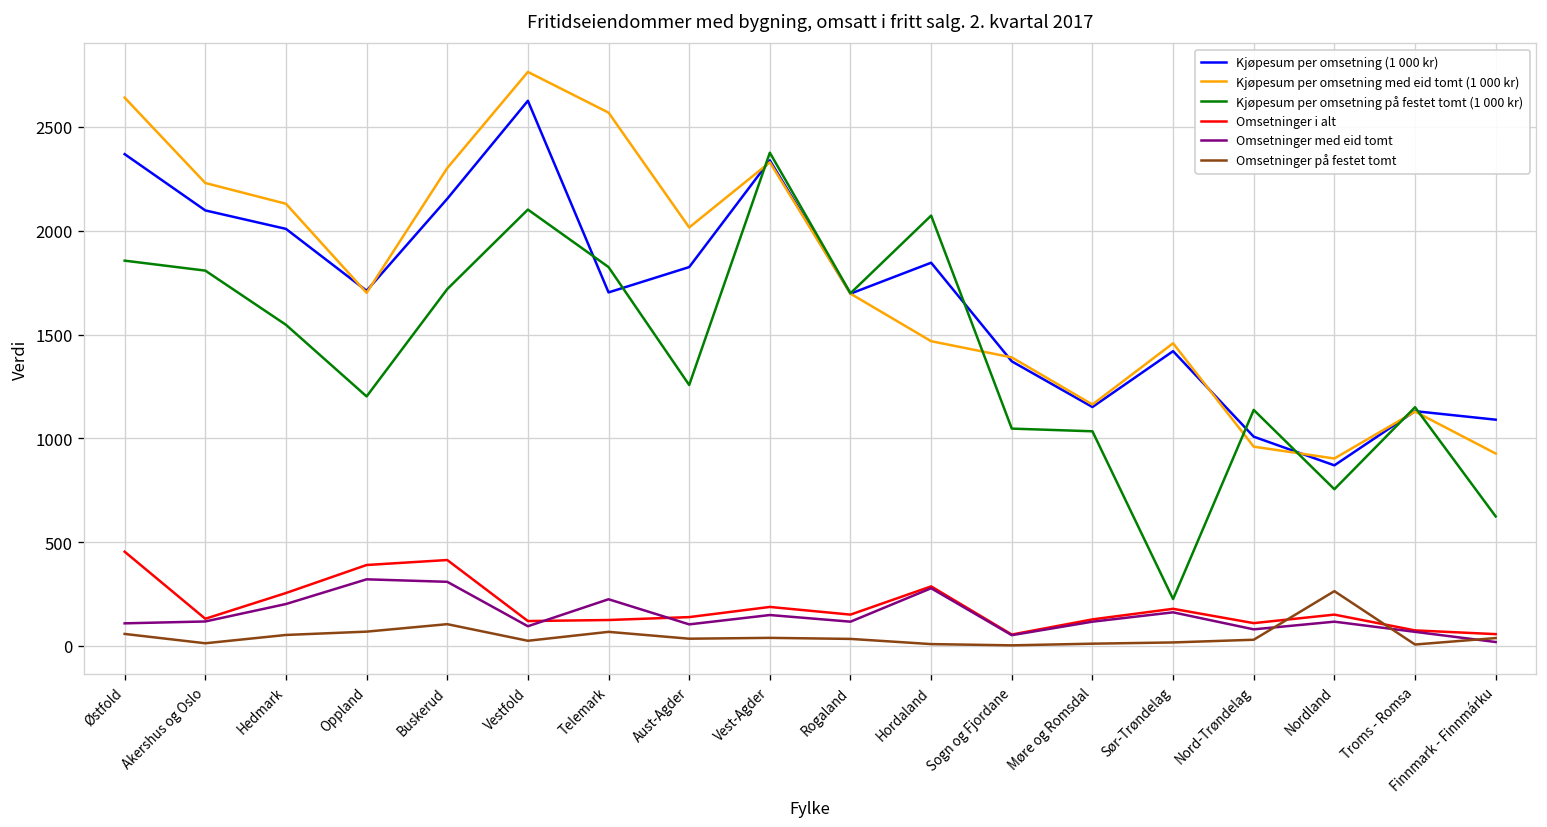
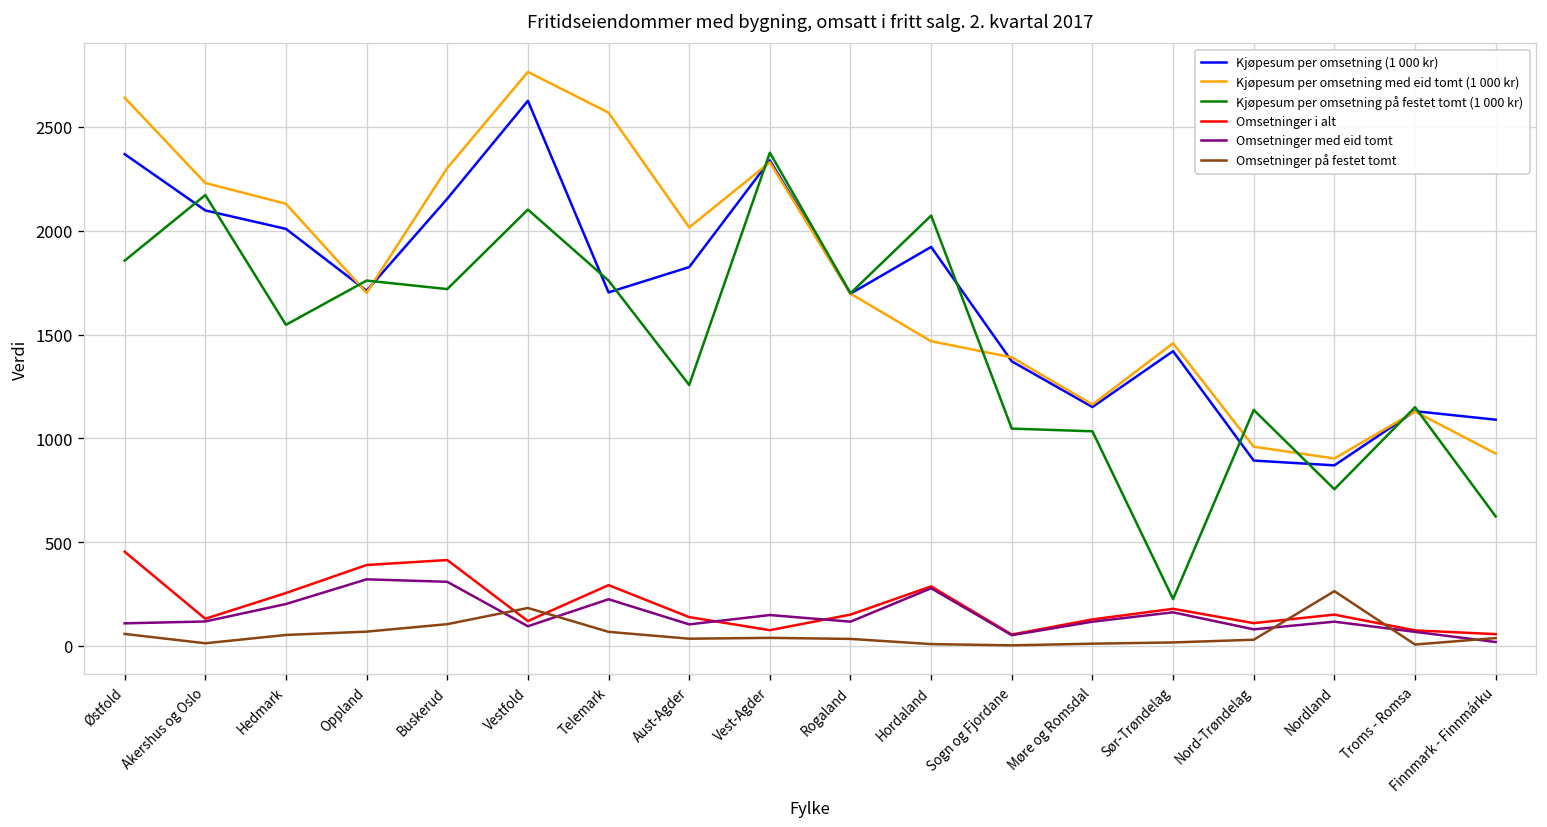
  {
    "Kjøpesum per omsetning (1 000 kr)": {
      "Østfold": 2370,
      "Akershus og Oslo": 2100,
      "Hedmark": 2010,
      "Buskerud": 2150,
      "Vestfold": 2630,
      "Telemark": 1700,
      "Aust-Agder": 1830,
-     "Hordaland": 1850,
+     "Hordaland": 1920,
      "Sogn og Fjordane": 1370,
      "Sør-Trøndelag": 1420,
-     "Nord-Trøndelag": 1010,
+     "Nord-Trøndelag": 890,
      "Nordland": 870,
      "Finnmark - Finnmárku": 1090
    },
    "Kjøpesum per omsetning med eid tomt (1 000 kr)": {
      "Østfold": 2640,
      "Akershus og Oslo": 2230,
      "Hedmark": 2130,
      "Buskerud": 2300,
      "Vestfold": 2770,
      "Telemark": 2570,
      "Aust-Agder": 2020,
      "Hordaland": 1470,
      "Sogn og Fjordane": 1390,
      "Sør-Trøndelag": 1460,
      "Nord-Trøndelag": 960,
      "Nordland": 900,
      "Finnmark - Finnmárku": 930
    },
    "Kjøpesum per omsetning på festet tomt (1 000 kr)": {
      "Østfold": 1860,
-     "Akershus og Oslo": 1810,
+     "Akershus og Oslo": 2170,
      "Hedmark": 1550,
-     "Oppland": 1200,
+     "Oppland": 1760,
      "Buskerud": 1720,
      "Vestfold": 2100,
-     "Telemark": 1830,
+     "Telemark": 1760,
      "Aust-Agder": 1260,
      "Vest-Agder": 2380,
      "Hordaland": 2070,
      "Sogn og Fjordane": 1050,
      "Møre og Romsdal": 1030,
      "Sør-Trøndelag": 230,
      "Nord-Trøndelag": 1140,
      "Nordland": 760,
      "Troms - Romsa": 1150,
      "Finnmark - Finnmárku": 620
    },
    "Omsetninger i alt": {
      "Østfold": 450,
      "Hedmark": 260,
      "Oppland": 390,
      "Buskerud": 410,
      "Vestfold": 120,
-     "Telemark": 130,
+     "Telemark": 290,
      "Aust-Agder": 140,
-     "Vest-Agder": 190,
+     "Vest-Agder": 80,
      "Rogaland": 150,
      "Sør-Trøndelag": 180,
      "Nord-Trøndelag": 110,
      "Nordland": 150,
      "Finnmark - Finnmárku": 60
    },
    "Omsetninger med eid tomt": {
      "Østfold": 110,
      "Hedmark": 200,
      "Oppland": 320,
      "Buskerud": 310,
      "Vestfold": 100,
      "Telemark": 230,
      "Aust-Agder": 100,
      "Vest-Agder": 150,
      "Rogaland": 120,
      "Sør-Trøndelag": 160,
      "Nord-Trøndelag": 80,
      "Nordland": 120,
      "Finnmark - Finnmárku": 20
    },
    "Omsetninger på festet tomt": {
      "Østfold": 60,
      "Akershus og Oslo": 10,
      "Hedmark": 50,
      "Oppland": 70,
      "Buskerud": 110,
-     "Vestfold": 30,
+     "Vestfold": 180,
      "Telemark": 70,
      "Aust-Agder": 40,
      "Vest-Agder": 40,
      "Rogaland": 30,
      "Hordaland": 10,
      "Sogn og Fjordane": 0,
      "Møre og Romsdal": 10,
      "Sør-Trøndelag": 20,
      "Nord-Trøndelag": 30,
      "Nordland": 260,
      "Troms - Romsa": 10,
      "Finnmark - Finnmárku": 40
    }
  }
